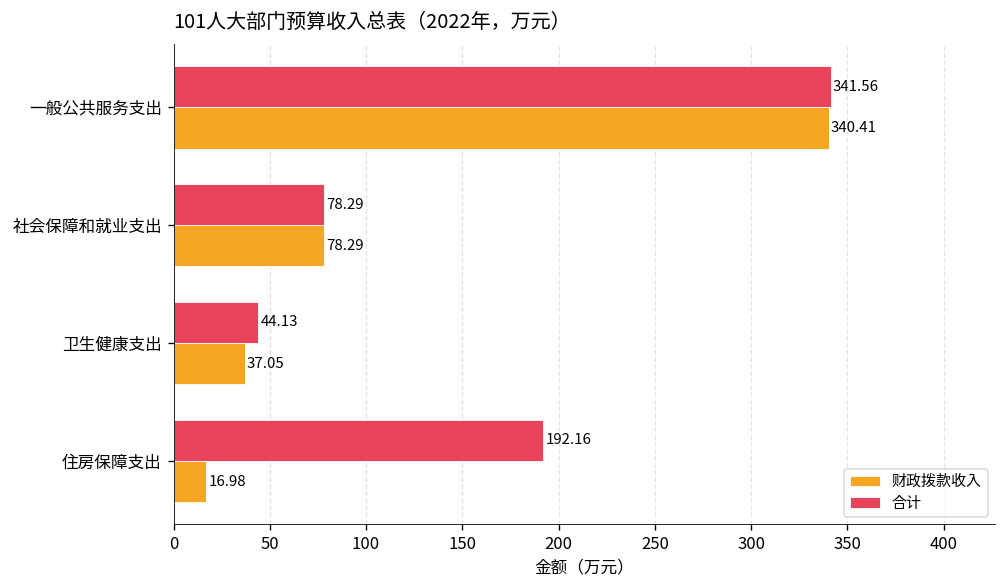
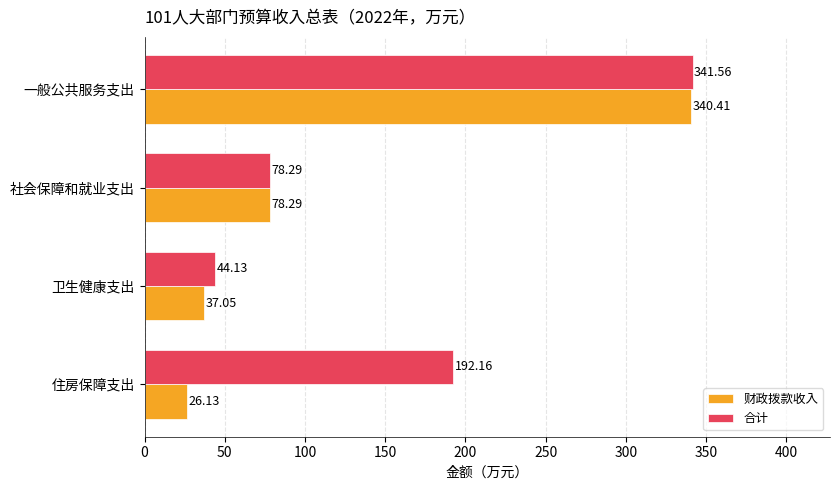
  {
    "财政拨款收入": {
      "一般公共服务支出": 340.41,
      "社会保障和就业支出": 78.29,
      "卫生健康支出": 37.05,
-     "住房保障支出": 16.98
+     "住房保障支出": 26.13
    },
    "合计": {
      "一般公共服务支出": 341.56,
      "社会保障和就业支出": 78.29,
      "卫生健康支出": 44.13,
      "住房保障支出": 192.16
    }
  }
